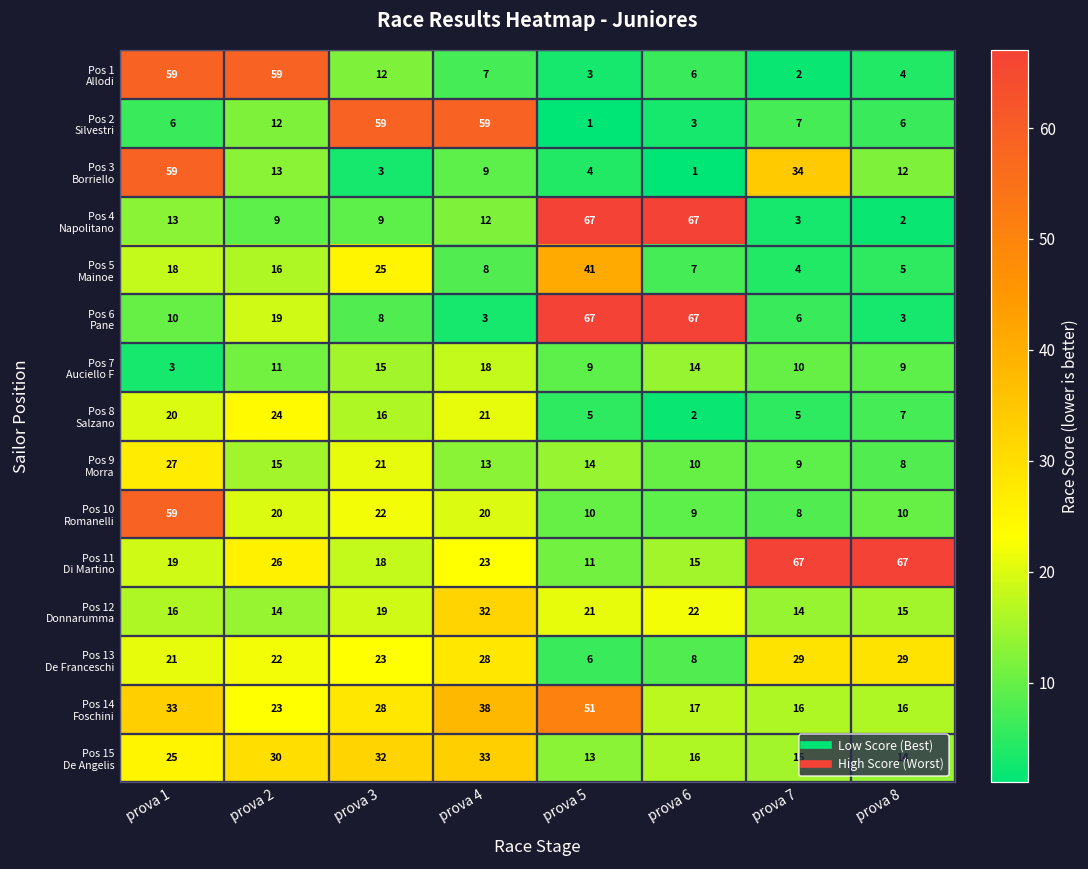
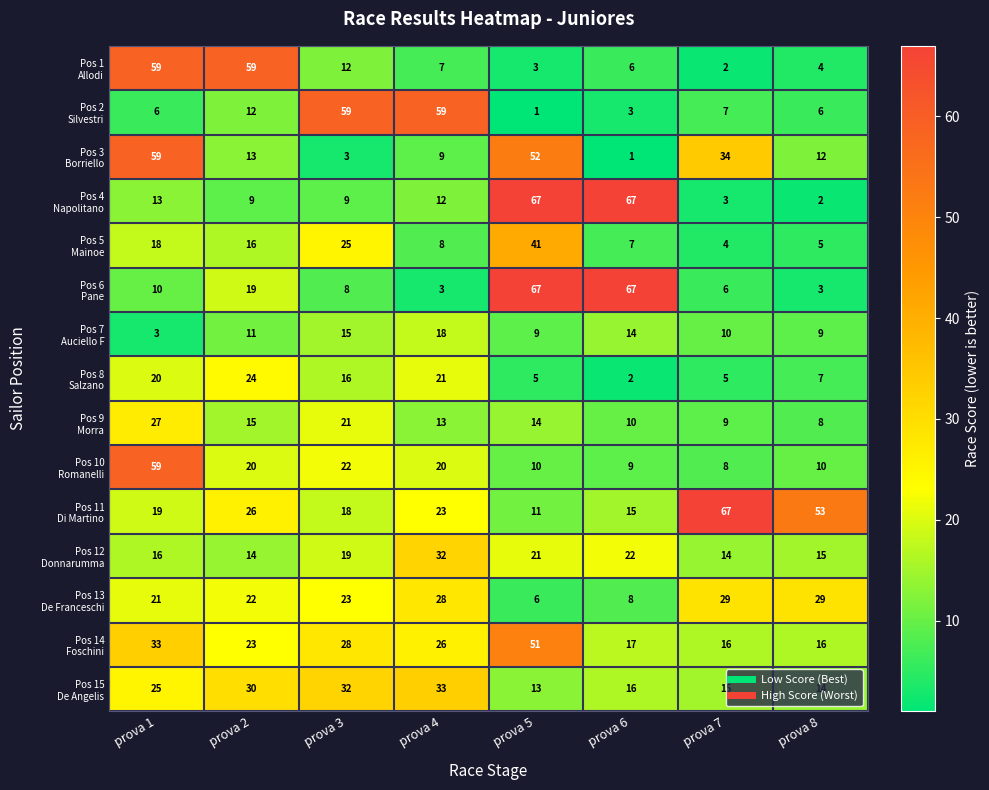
  {
    "Pos 1 Allodi": {
      "prova 1": 59,
      "prova 2": 59,
      "prova 3": 12,
      "prova 4": 7,
      "prova 5": 3,
      "prova 6": 6,
      "prova 7": 2,
      "prova 8": 4
    },
    "Pos 2 Silvestri": {
      "prova 1": 6,
      "prova 2": 12,
      "prova 3": 59,
      "prova 4": 59,
      "prova 5": 1,
      "prova 6": 3,
      "prova 7": 7,
      "prova 8": 6
    },
    "Pos 3 Borriello": {
      "prova 1": 59,
      "prova 2": 13,
      "prova 3": 3,
      "prova 4": 9,
-     "prova 5": 4,
+     "prova 5": 52,
      "prova 6": 1,
      "prova 7": 34,
      "prova 8": 12
    },
    "Pos 4 Napolitano": {
      "prova 1": 13,
      "prova 2": 9,
      "prova 3": 9,
      "prova 4": 12,
      "prova 5": 67,
      "prova 6": 67,
      "prova 7": 3,
      "prova 8": 2
    },
    "Pos 5 Mainoe": {
      "prova 1": 18,
      "prova 2": 16,
      "prova 3": 25,
      "prova 4": 8,
      "prova 5": 41,
      "prova 6": 7,
      "prova 7": 4,
      "prova 8": 5
    },
    "Pos 6 Pane": {
      "prova 1": 10,
      "prova 2": 19,
      "prova 3": 8,
      "prova 4": 3,
      "prova 5": 67,
      "prova 6": 67,
      "prova 7": 6,
      "prova 8": 3
    },
    "Pos 7 Auciello F": {
      "prova 1": 3,
      "prova 2": 11,
      "prova 3": 15,
      "prova 4": 18,
      "prova 5": 9,
      "prova 6": 14,
      "prova 7": 10,
      "prova 8": 9
    },
    "Pos 8 Salzano": {
      "prova 1": 20,
      "prova 2": 24,
      "prova 3": 16,
      "prova 4": 21,
      "prova 5": 5,
      "prova 6": 2,
      "prova 7": 5,
      "prova 8": 7
    },
    "Pos 9 Morra": {
      "prova 1": 27,
      "prova 2": 15,
      "prova 3": 21,
      "prova 4": 13,
      "prova 5": 14,
      "prova 6": 10,
      "prova 7": 9,
      "prova 8": 8
    },
    "Pos 10 Romanelli": {
      "prova 1": 59,
      "prova 2": 20,
      "prova 3": 22,
      "prova 4": 20,
      "prova 5": 10,
      "prova 6": 9,
      "prova 7": 8,
      "prova 8": 10
    },
    "Pos 11 Di Martino": {
      "prova 1": 19,
      "prova 2": 26,
      "prova 3": 18,
      "prova 4": 23,
      "prova 5": 11,
      "prova 6": 15,
      "prova 7": 67,
-     "prova 8": 67
+     "prova 8": 53
    },
    "Pos 12 Donnarumma": {
      "prova 1": 16,
      "prova 2": 14,
      "prova 3": 19,
      "prova 4": 32,
      "prova 5": 21,
      "prova 6": 22,
      "prova 7": 14,
      "prova 8": 15
    },
    "Pos 13 De Franceschi": {
      "prova 1": 21,
      "prova 2": 22,
      "prova 3": 23,
      "prova 4": 28,
      "prova 5": 6,
      "prova 6": 8,
      "prova 7": 29,
      "prova 8": 29
    },
    "Pos 14 Foschini": {
      "prova 1": 33,
      "prova 2": 23,
      "prova 3": 28,
-     "prova 4": 38,
+     "prova 4": 26,
      "prova 5": 51,
      "prova 6": 17,
      "prova 7": 16,
      "prova 8": 16
    },
    "Pos 15 De Angelis": {
      "prova 1": 25,
      "prova 2": 30,
      "prova 3": 32,
      "prova 4": 33,
      "prova 5": 13,
      "prova 6": 16
    }
  }
